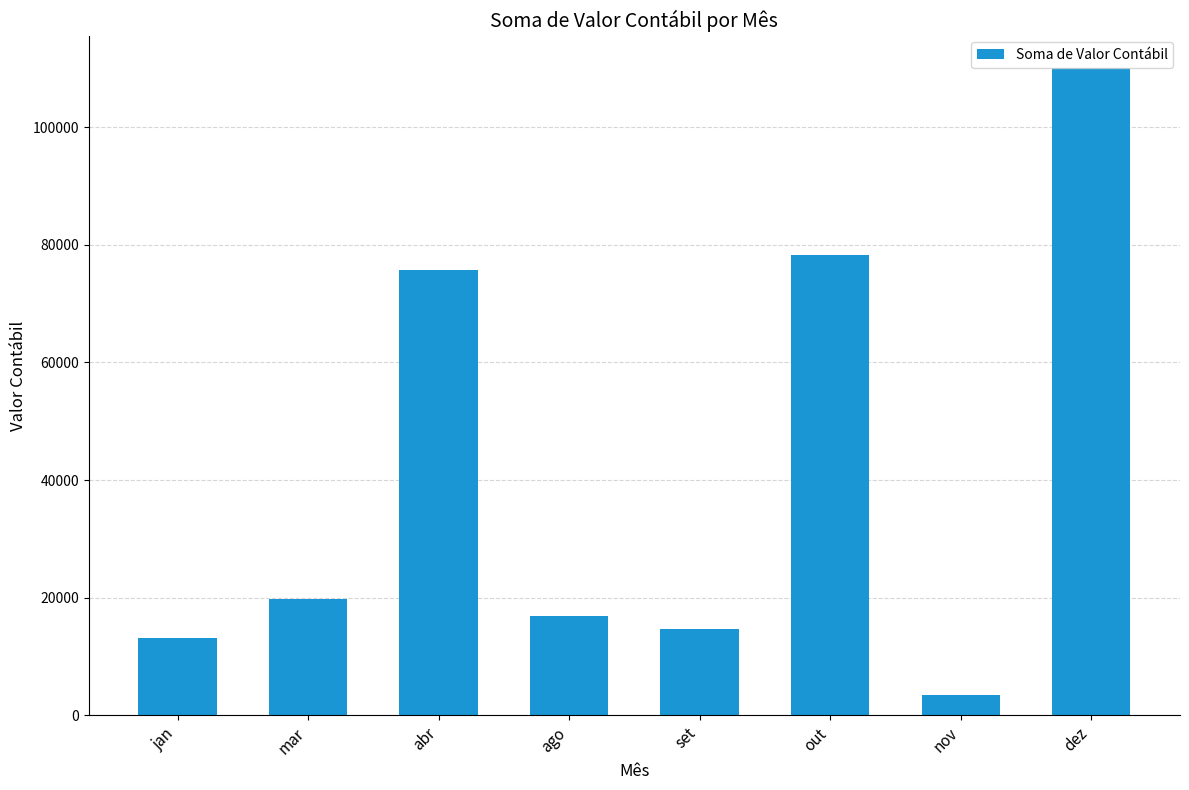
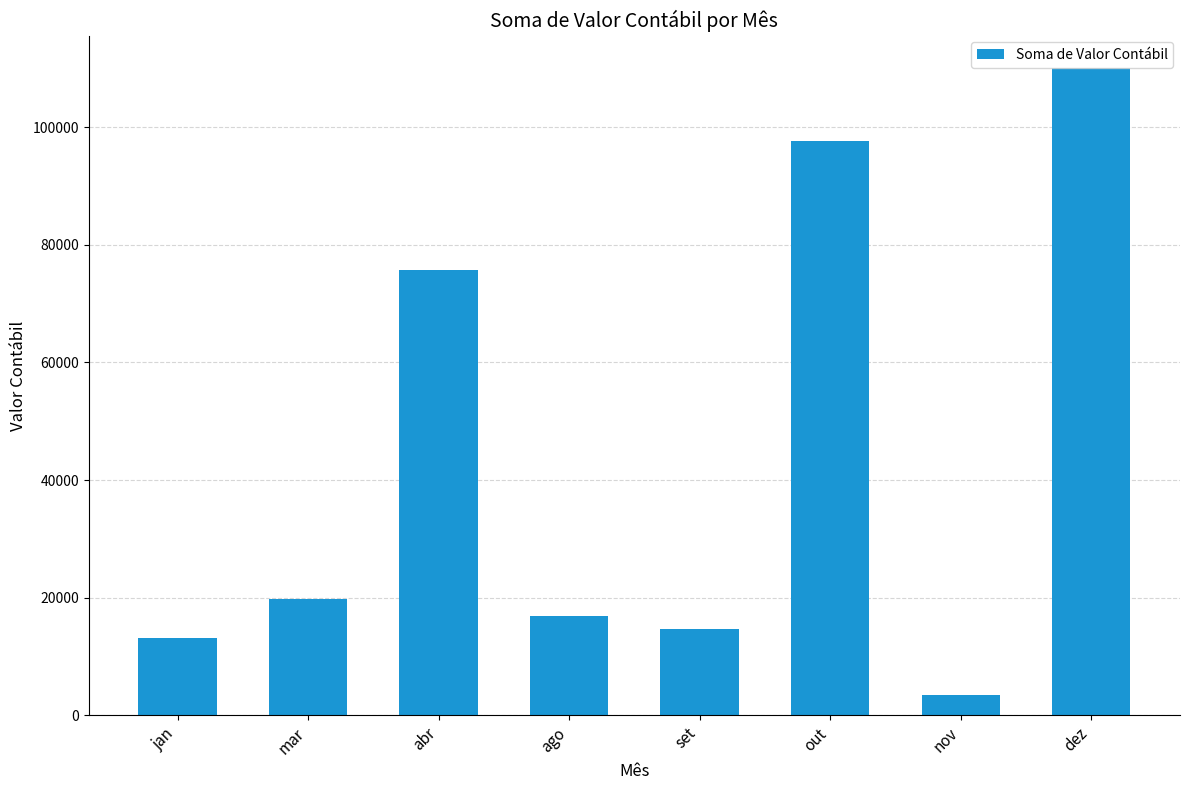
  {
    "jan": 13000,
    "mar": 20000,
    "abr": 76000,
    "ago": 17000,
    "set": 15000,
-   "out": 78000,
+   "out": 98000,
    "nov": 3000,
    "dez": 110000
  }
